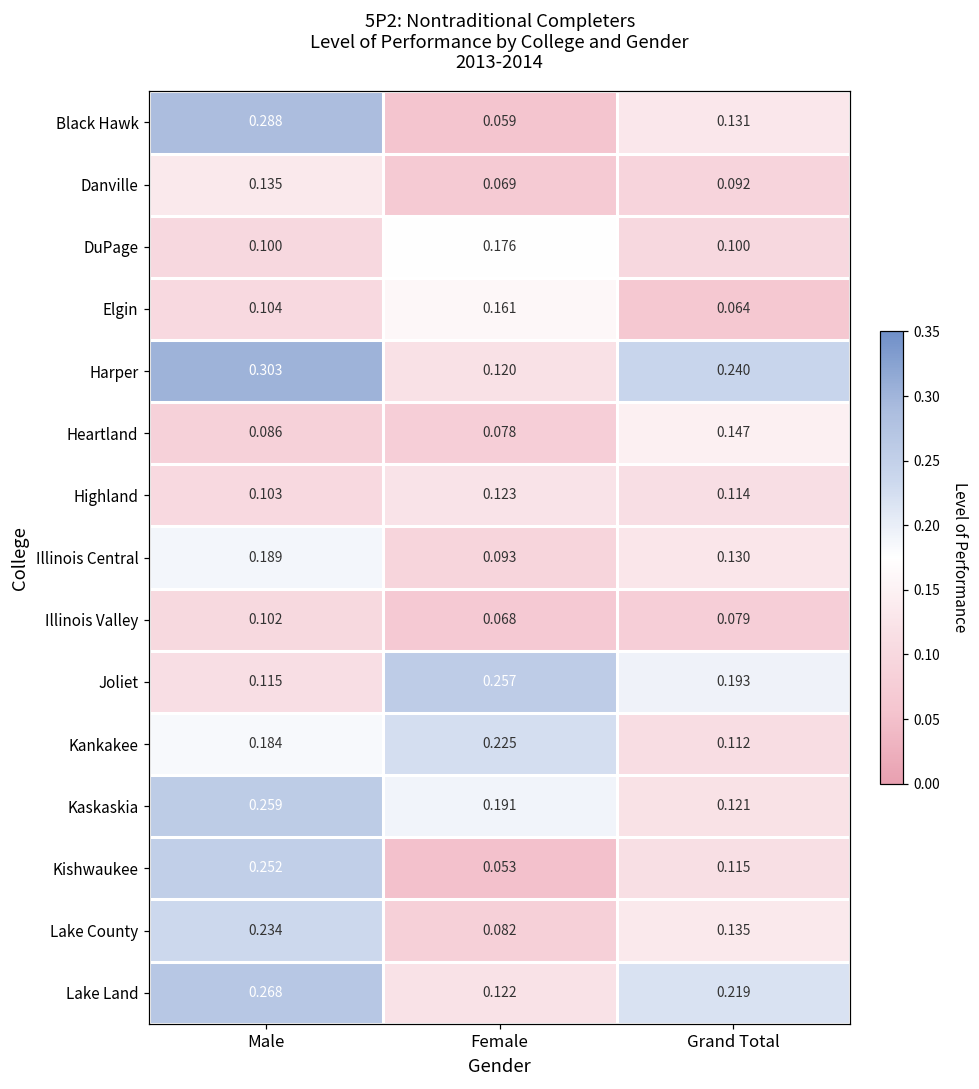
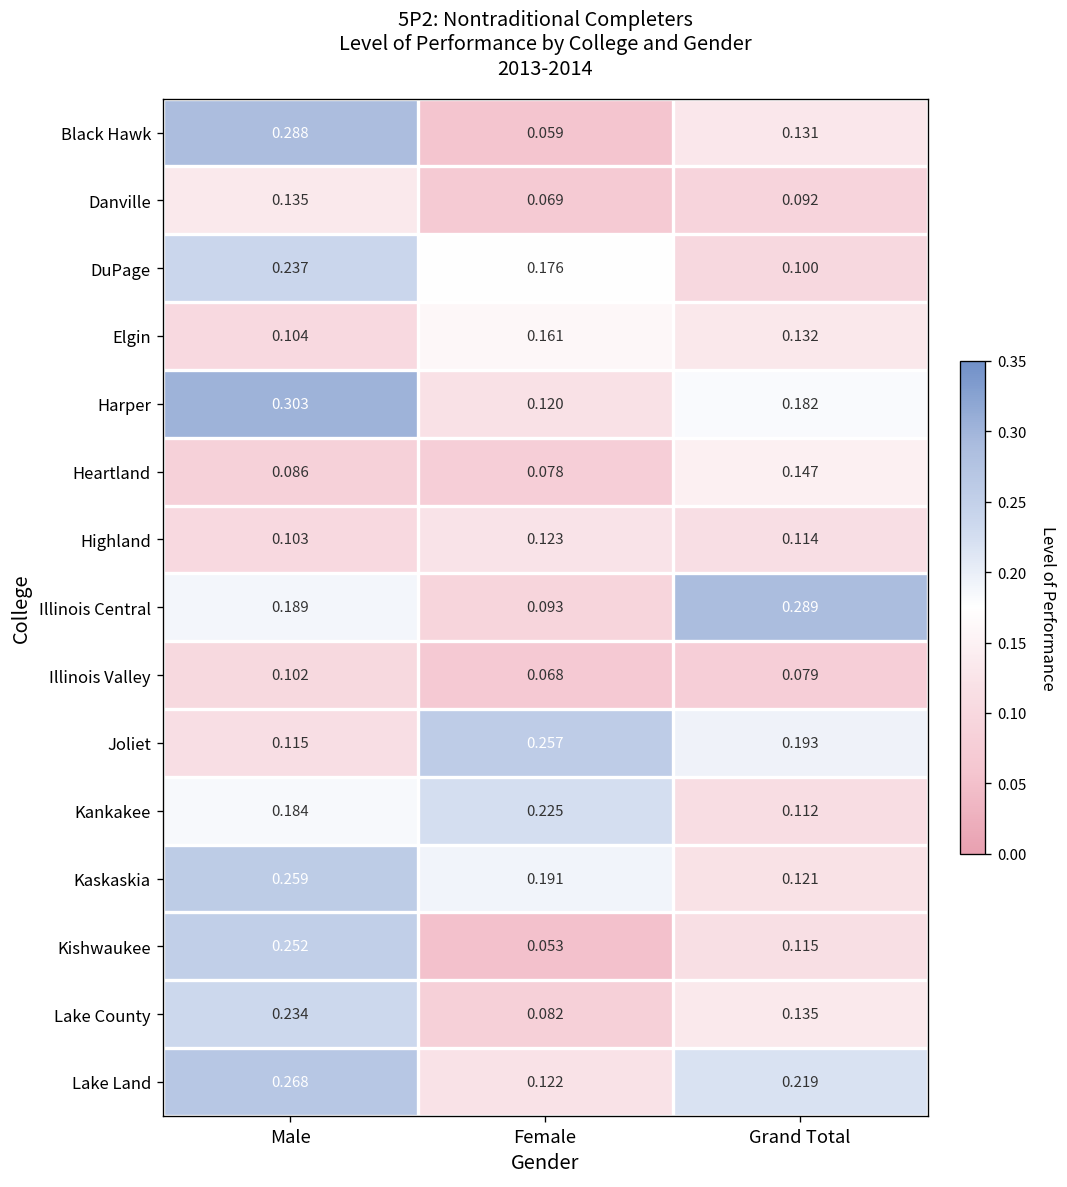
  {
    "Black Hawk": {
      "Male": 0.288,
      "Female": 0.059,
      "Grand Total": 0.131
    },
    "Danville": {
      "Male": 0.135,
      "Female": 0.069,
      "Grand Total": 0.092
    },
    "DuPage": {
-     "Male": 0.100,
+     "Male": 0.237,
      "Female": 0.176,
      "Grand Total": 0.100
    },
    "Elgin": {
      "Male": 0.104,
      "Female": 0.161,
-     "Grand Total": 0.064
+     "Grand Total": 0.132
    },
    "Harper": {
      "Male": 0.303,
      "Female": 0.120,
-     "Grand Total": 0.240
+     "Grand Total": 0.182
    },
    "Heartland": {
      "Male": 0.086,
      "Female": 0.078,
      "Grand Total": 0.147
    },
    "Highland": {
      "Male": 0.103,
      "Female": 0.123,
      "Grand Total": 0.114
    },
    "Illinois Central": {
      "Male": 0.189,
      "Female": 0.093,
-     "Grand Total": 0.130
+     "Grand Total": 0.289
    },
    "Illinois Valley": {
      "Male": 0.102,
      "Female": 0.068,
      "Grand Total": 0.079
    },
    "Joliet": {
      "Male": 0.115,
      "Female": 0.257,
      "Grand Total": 0.193
    },
    "Kankakee": {
      "Male": 0.184,
      "Female": 0.225,
      "Grand Total": 0.112
    },
    "Kaskaskia": {
      "Male": 0.259,
      "Female": 0.191,
      "Grand Total": 0.121
    },
    "Kishwaukee": {
      "Male": 0.252,
      "Female": 0.053,
      "Grand Total": 0.115
    },
    "Lake County": {
      "Male": 0.234,
      "Female": 0.082,
      "Grand Total": 0.135
    },
    "Lake Land": {
      "Male": 0.268,
      "Female": 0.122,
      "Grand Total": 0.219
    }
  }
